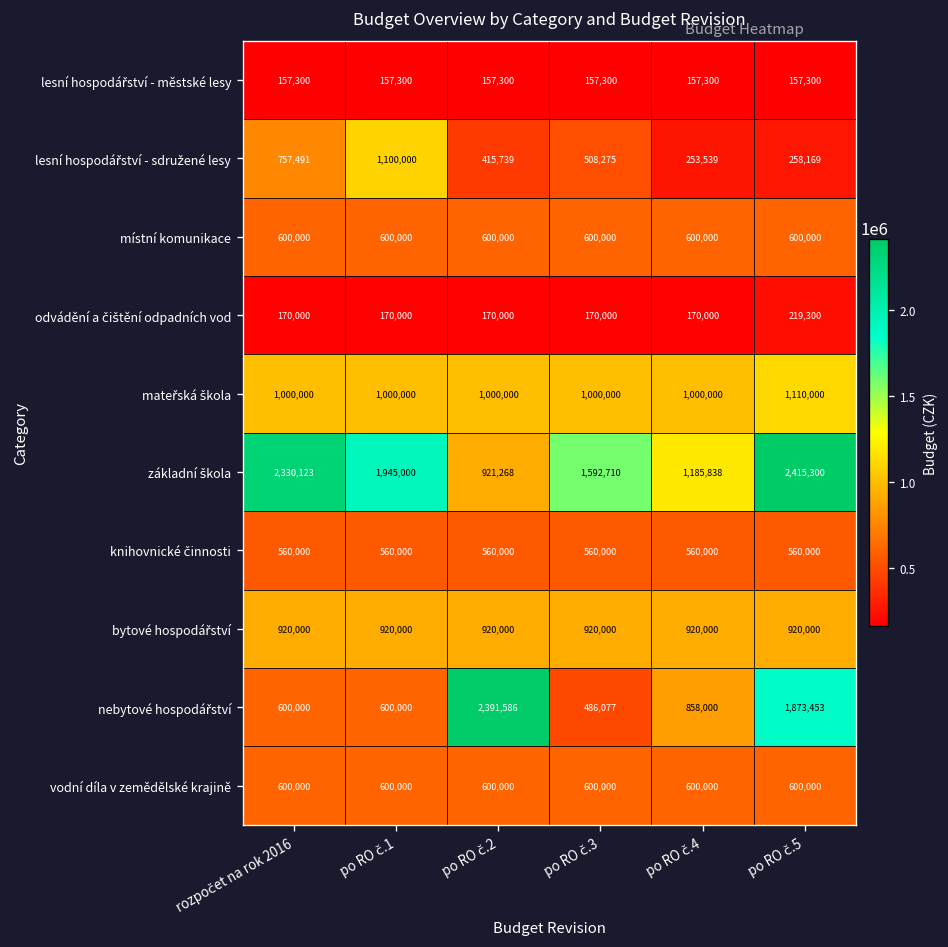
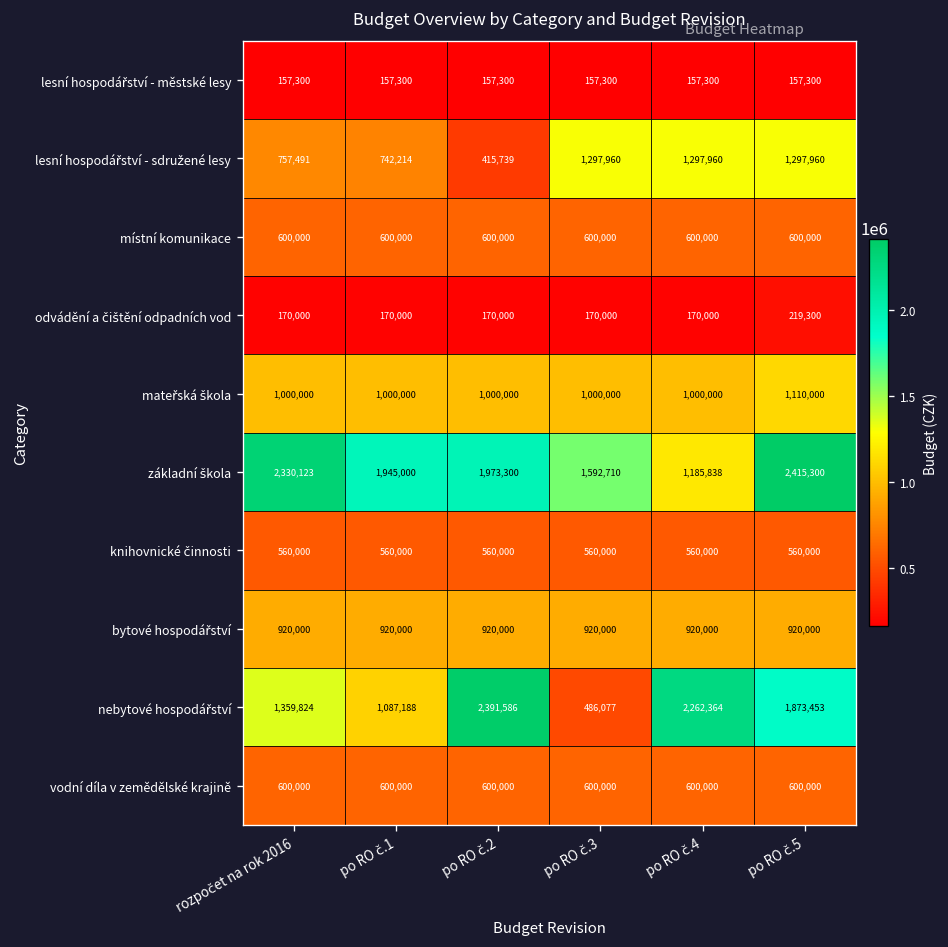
  {
    "lesní hospodářství - městské lesy": {
      "rozpočet na rok 2016": "157,300",
      "po RO č.1": "157,300",
      "po RO č.2": "157,300",
      "po RO č.3": "157,300",
      "po RO č.4": "157,300",
      "po RO č.5": "157,300"
    },
    "lesní hospodářství - sdružené lesy": {
      "rozpočet na rok 2016": "757,491",
-     "po RO č.1": "1,100,000",
+     "po RO č.1": "742,214",
      "po RO č.2": "415,739",
-     "po RO č.3": "508,275",
-     "po RO č.4": "253,539",
-     "po RO č.5": "258,169"
+     "po RO č.3": "1,297,960",
+     "po RO č.4": "1,297,960",
+     "po RO č.5": "1,297,960"
    },
    "místní komunikace": {
      "rozpočet na rok 2016": "600,000",
      "po RO č.1": "600,000",
      "po RO č.2": "600,000",
      "po RO č.3": "600,000",
      "po RO č.4": "600,000",
      "po RO č.5": "600,000"
    },
    "odvádění a čištění odpadních vod": {
      "rozpočet na rok 2016": "170,000",
      "po RO č.1": "170,000",
      "po RO č.2": "170,000",
      "po RO č.3": "170,000",
      "po RO č.4": "170,000",
      "po RO č.5": "219,300"
    },
    "mateřská škola": {
      "rozpočet na rok 2016": "1,000,000",
      "po RO č.1": "1,000,000",
      "po RO č.2": "1,000,000",
      "po RO č.3": "1,000,000",
      "po RO č.4": "1,000,000",
      "po RO č.5": "1,110,000"
    },
    "základní škola": {
      "rozpočet na rok 2016": "2,330,123",
      "po RO č.1": "1,945,000",
-     "po RO č.2": "921,268",
+     "po RO č.2": "1,973,300",
      "po RO č.3": "1,592,710",
      "po RO č.4": "1,185,838",
      "po RO č.5": "2,415,300"
    },
    "knihovnické činnosti": {
      "rozpočet na rok 2016": "560,000",
      "po RO č.1": "560,000",
      "po RO č.2": "560,000",
      "po RO č.3": "560,000",
      "po RO č.4": "560,000",
      "po RO č.5": "560,000"
    },
    "bytové hospodářství": {
      "rozpočet na rok 2016": "920,000",
      "po RO č.1": "920,000",
      "po RO č.2": "920,000",
      "po RO č.3": "920,000",
      "po RO č.4": "920,000",
      "po RO č.5": "920,000"
    },
    "nebytové hospodářství": {
-     "rozpočet na rok 2016": "600,000",
-     "po RO č.1": "600,000",
+     "rozpočet na rok 2016": "1,359,824",
+     "po RO č.1": "1,087,188",
      "po RO č.2": "2,391,586",
      "po RO č.3": "486,077",
-     "po RO č.4": "858,000",
+     "po RO č.4": "2,262,364",
      "po RO č.5": "1,873,453"
    },
    "vodní díla v zemědělské krajině": {
      "rozpočet na rok 2016": "600,000",
      "po RO č.1": "600,000",
      "po RO č.2": "600,000",
      "po RO č.3": "600,000",
      "po RO č.4": "600,000",
      "po RO č.5": "600,000"
    }
  }
